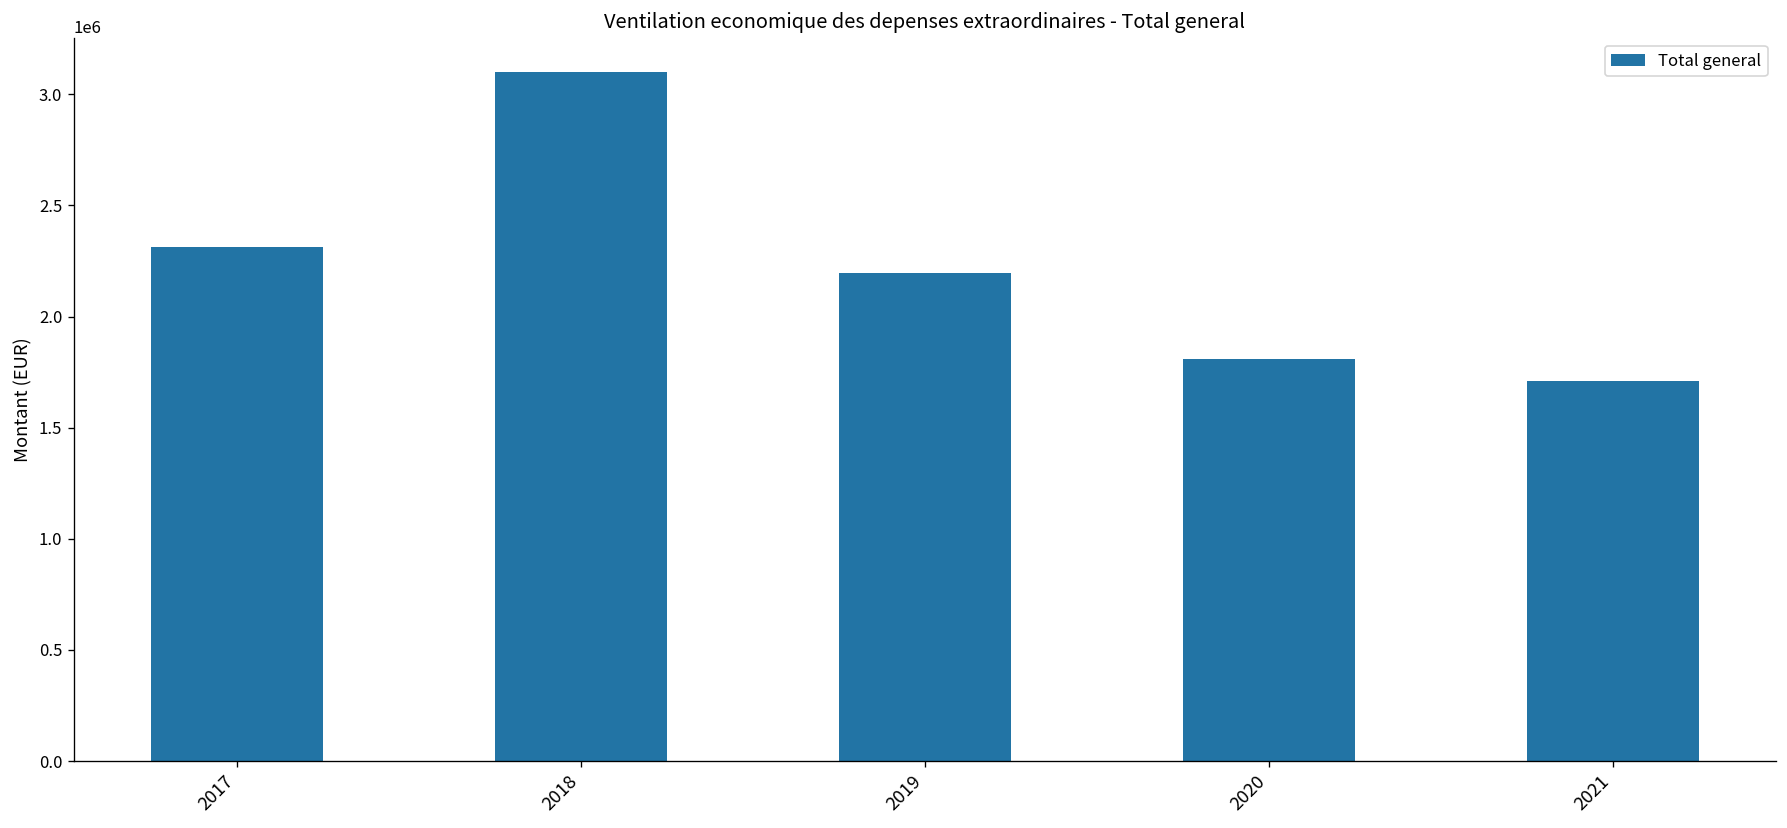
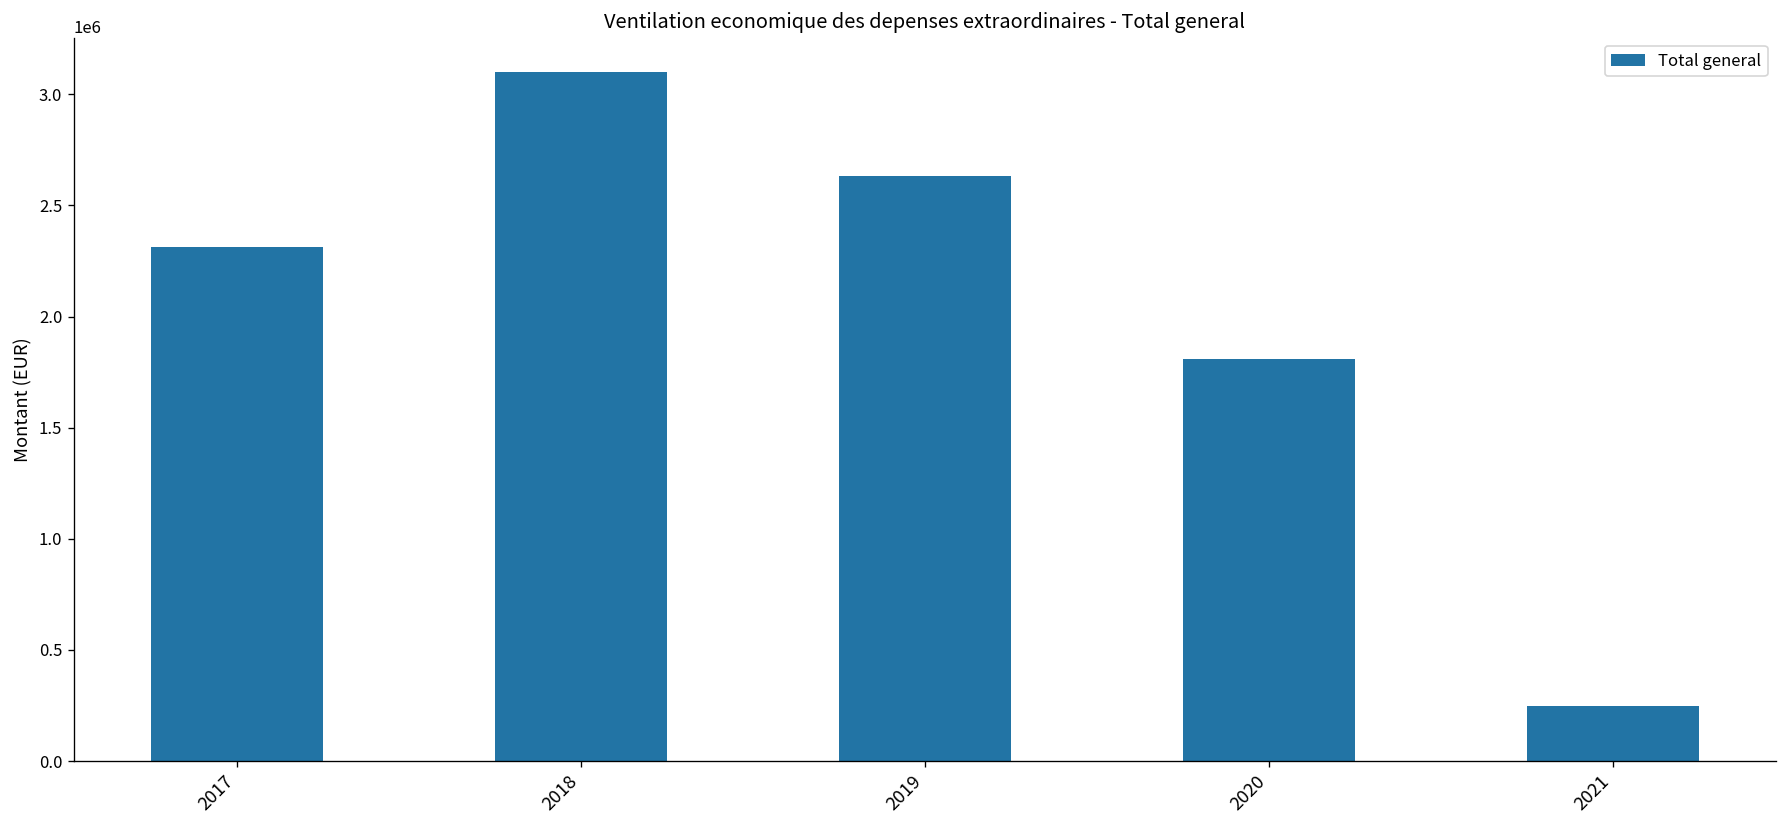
  {
    "2017": 2310000,
    "2018": 3100000,
-   "2019": 2200000,
+   "2019": 2630000,
    "2020": 1810000,
-   "2021": 1710000
+   "2021": 250000
  }
